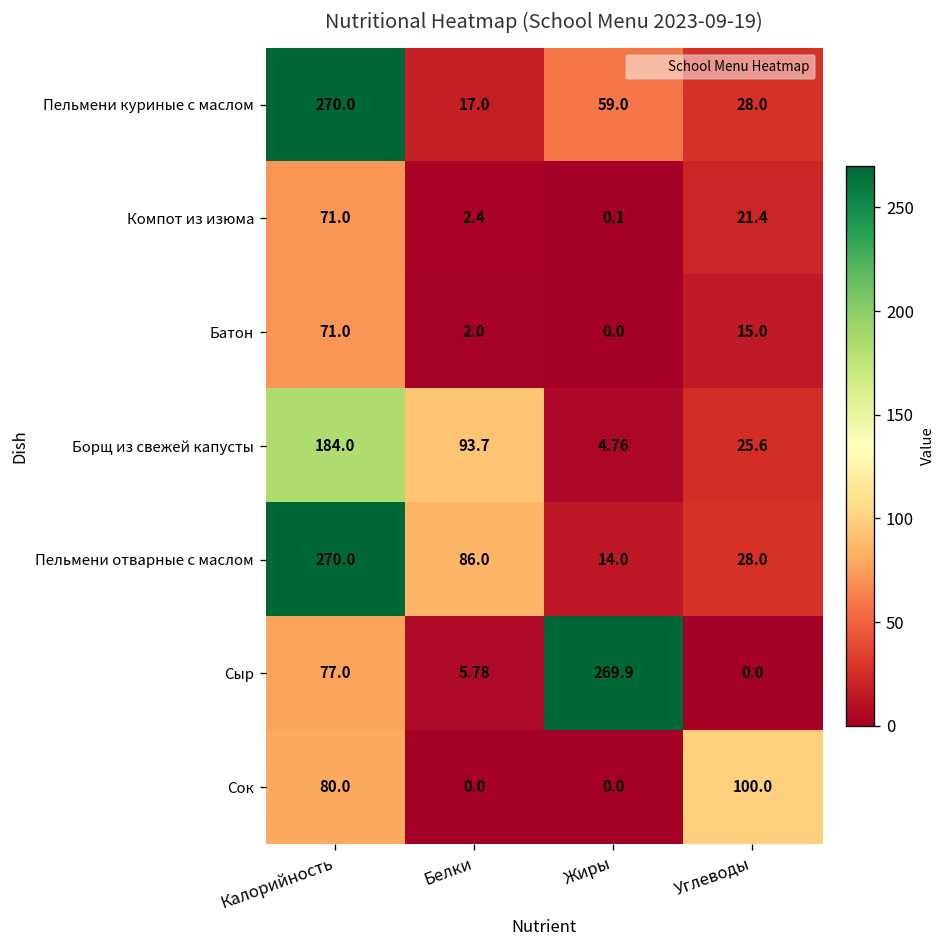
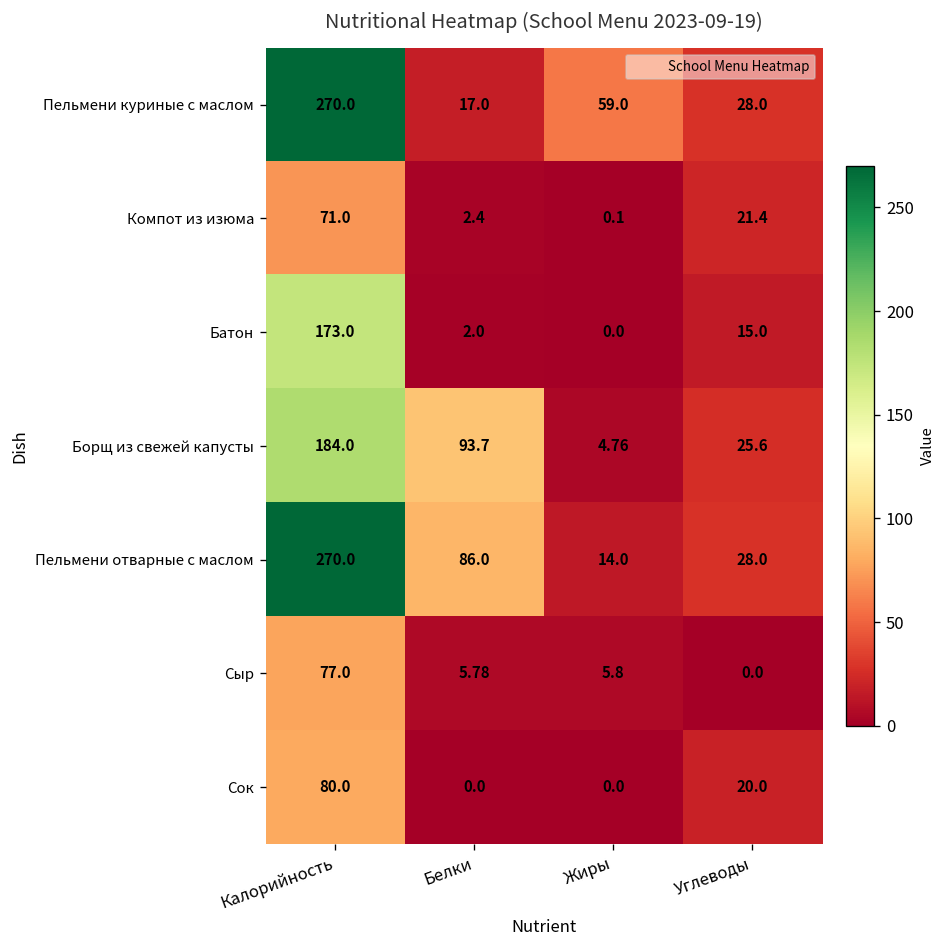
  {
    "Пельмени куриные с маслом": {
      "Калорийность": 270.0,
      "Белки": 17.0,
      "Жиры": 59.0,
      "Углеводы": 28.0
    },
    "Компот из изюма": {
      "Калорийность": 71.0,
      "Белки": 2.4,
      "Жиры": 0.1,
      "Углеводы": 21.4
    },
    "Батон": {
-     "Калорийность": 71.0,
+     "Калорийность": 173.0,
      "Белки": 2.0,
      "Жиры": 0.0,
      "Углеводы": 15.0
    },
    "Борщ из свежей капусты": {
      "Калорийность": 184.0,
      "Белки": 93.7,
      "Жиры": 4.76,
      "Углеводы": 25.6
    },
    "Пельмени отварные с маслом": {
      "Калорийность": 270.0,
      "Белки": 86.0,
      "Жиры": 14.0,
      "Углеводы": 28.0
    },
    "Сыр": {
      "Калорийность": 77.0,
      "Белки": 5.78,
-     "Жиры": 269.9,
+     "Жиры": 5.8,
      "Углеводы": 0.0
    },
    "Сок": {
      "Калорийность": 80.0,
      "Белки": 0.0,
      "Жиры": 0.0,
-     "Углеводы": 100.0
+     "Углеводы": 20.0
    }
  }
